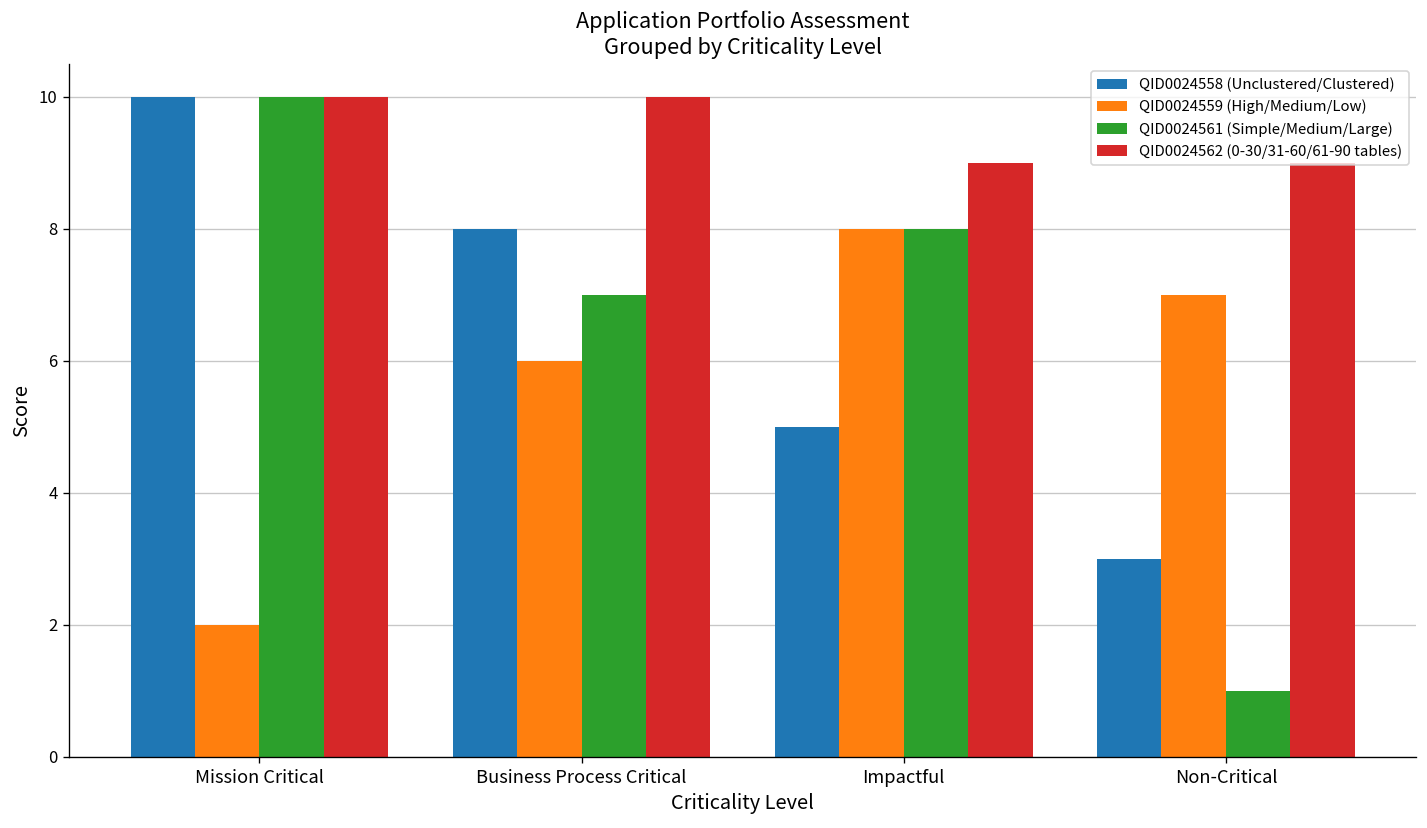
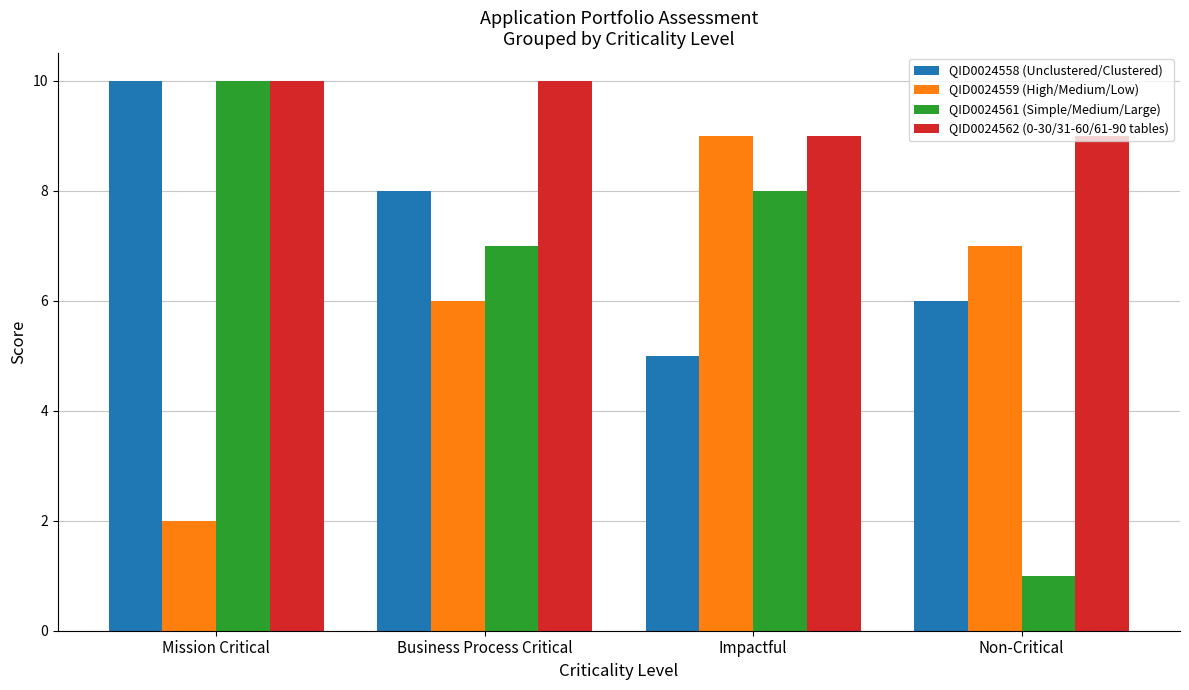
  {
    "QID0024558 (Unclustered/Clustered)": {
      "Mission Critical": 10,
      "Business Process Critical": 8,
      "Impactful": 5,
-     "Non-Critical": 3
+     "Non-Critical": 6
    },
    "QID0024559 (High/Medium/Low)": {
      "Mission Critical": 2,
      "Business Process Critical": 6,
-     "Impactful": 8,
+     "Impactful": 9,
      "Non-Critical": 7
    },
    "QID0024561 (Simple/Medium/Large)": {
      "Mission Critical": 10,
      "Business Process Critical": 7,
      "Impactful": 8,
      "Non-Critical": 1
    },
    "QID0024562 (0-30/31-60/61-90 tables)": {
      "Mission Critical": 10,
      "Business Process Critical": 10,
      "Impactful": 9
    }
  }
